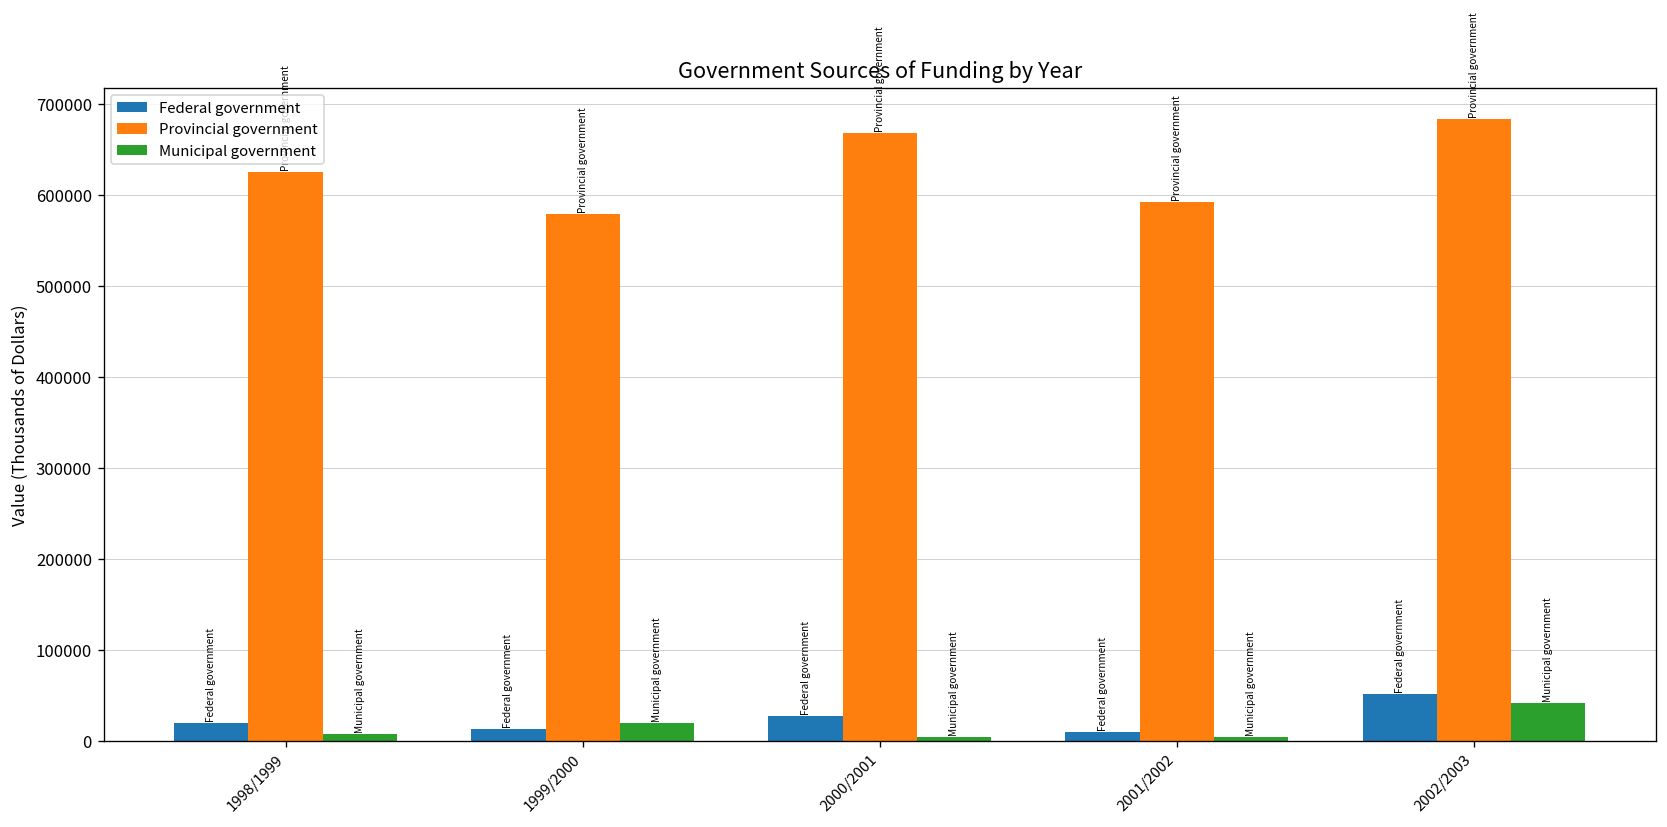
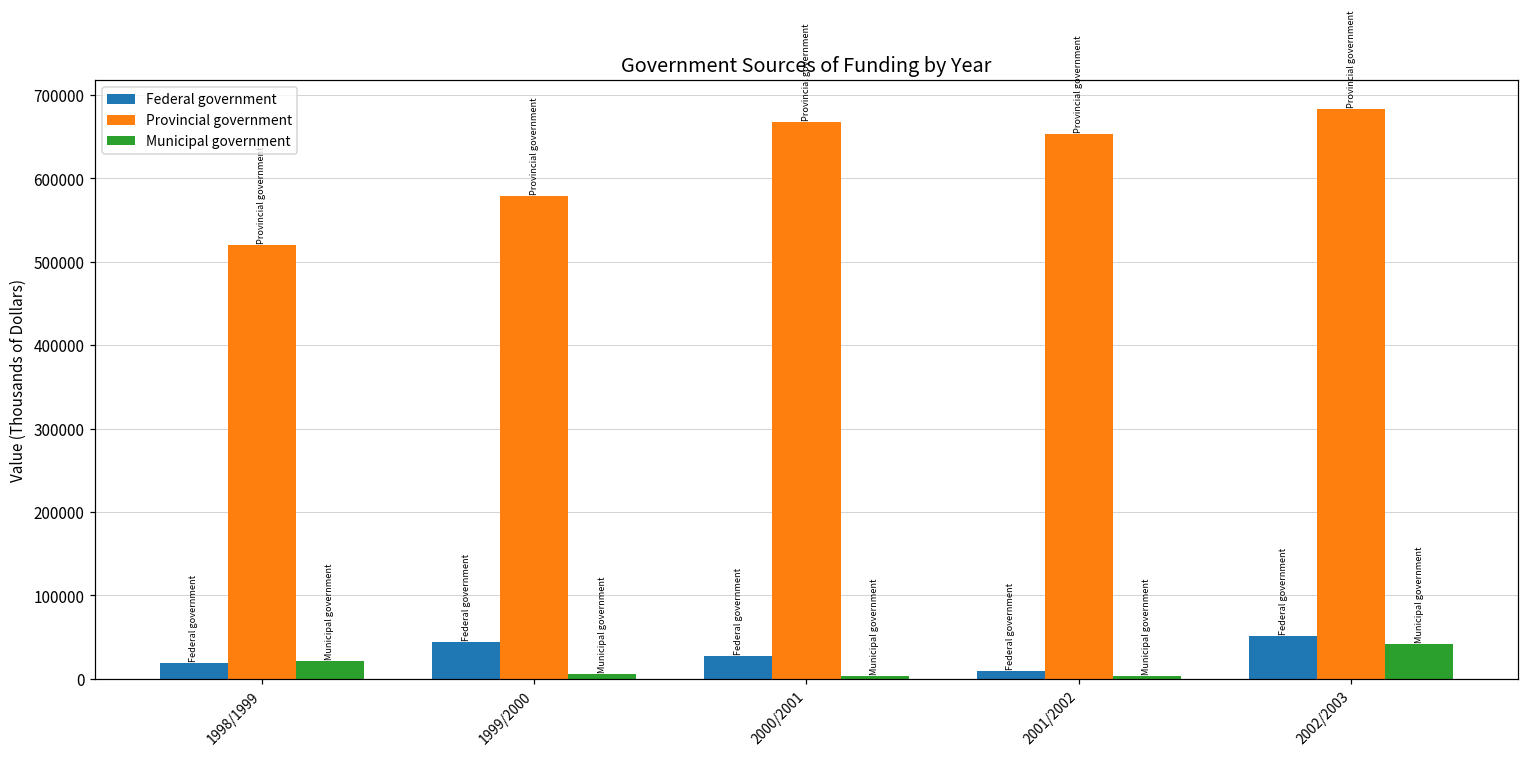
  {
    "Federal government": {
      "1998/1999": 20000,
-     "1999/2000": 10000,
+     "1999/2000": 40000,
      "2000/2001": 30000,
      "2001/2002": 10000,
      "2002/2003": 50000
    },
    "Provincial government": {
-     "1998/1999": 620000,
+     "1998/1999": 520000,
      "1999/2000": 580000,
      "2000/2001": 670000,
-     "2001/2002": 590000,
+     "2001/2002": 650000,
      "2002/2003": 680000
    },
    "Municipal government": {
-     "1998/1999": 10000,
-     "1999/2000": 20000,
+     "1998/1999": 20000,
+     "1999/2000": 10000,
      "2000/2001": 0,
      "2001/2002": 0,
      "2002/2003": 40000
    }
  }
